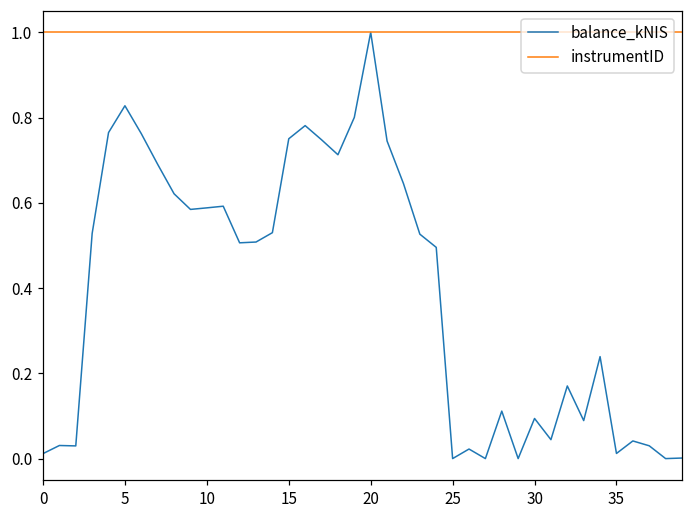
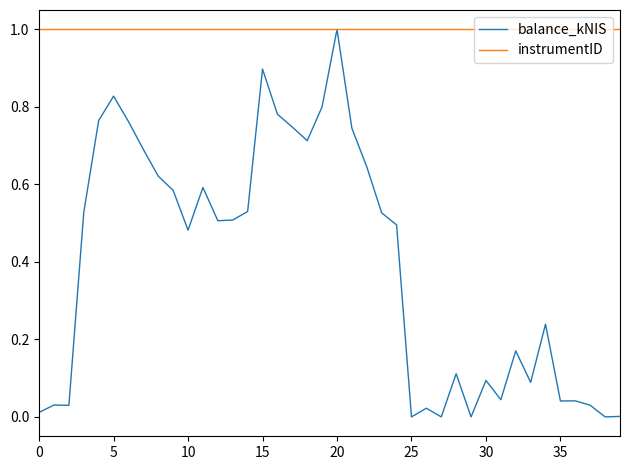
  {
    "balance_kNIS": {
      "0": 0.01,
      "5": 0.83,
-     "10": 0.59,
-     "15": 0.75,
+     "10": 0.48,
+     "15": 0.90,
      "25": 0.00,
      "30": 0.09,
-     "35": 0.01
+     "35": 0.04
    },
    "instrumentID": {
      "0": 1.00,
      "5": 1.00,
      "10": 1.00,
      "15": 1.00,
      "25": 1.00
    }
  }
